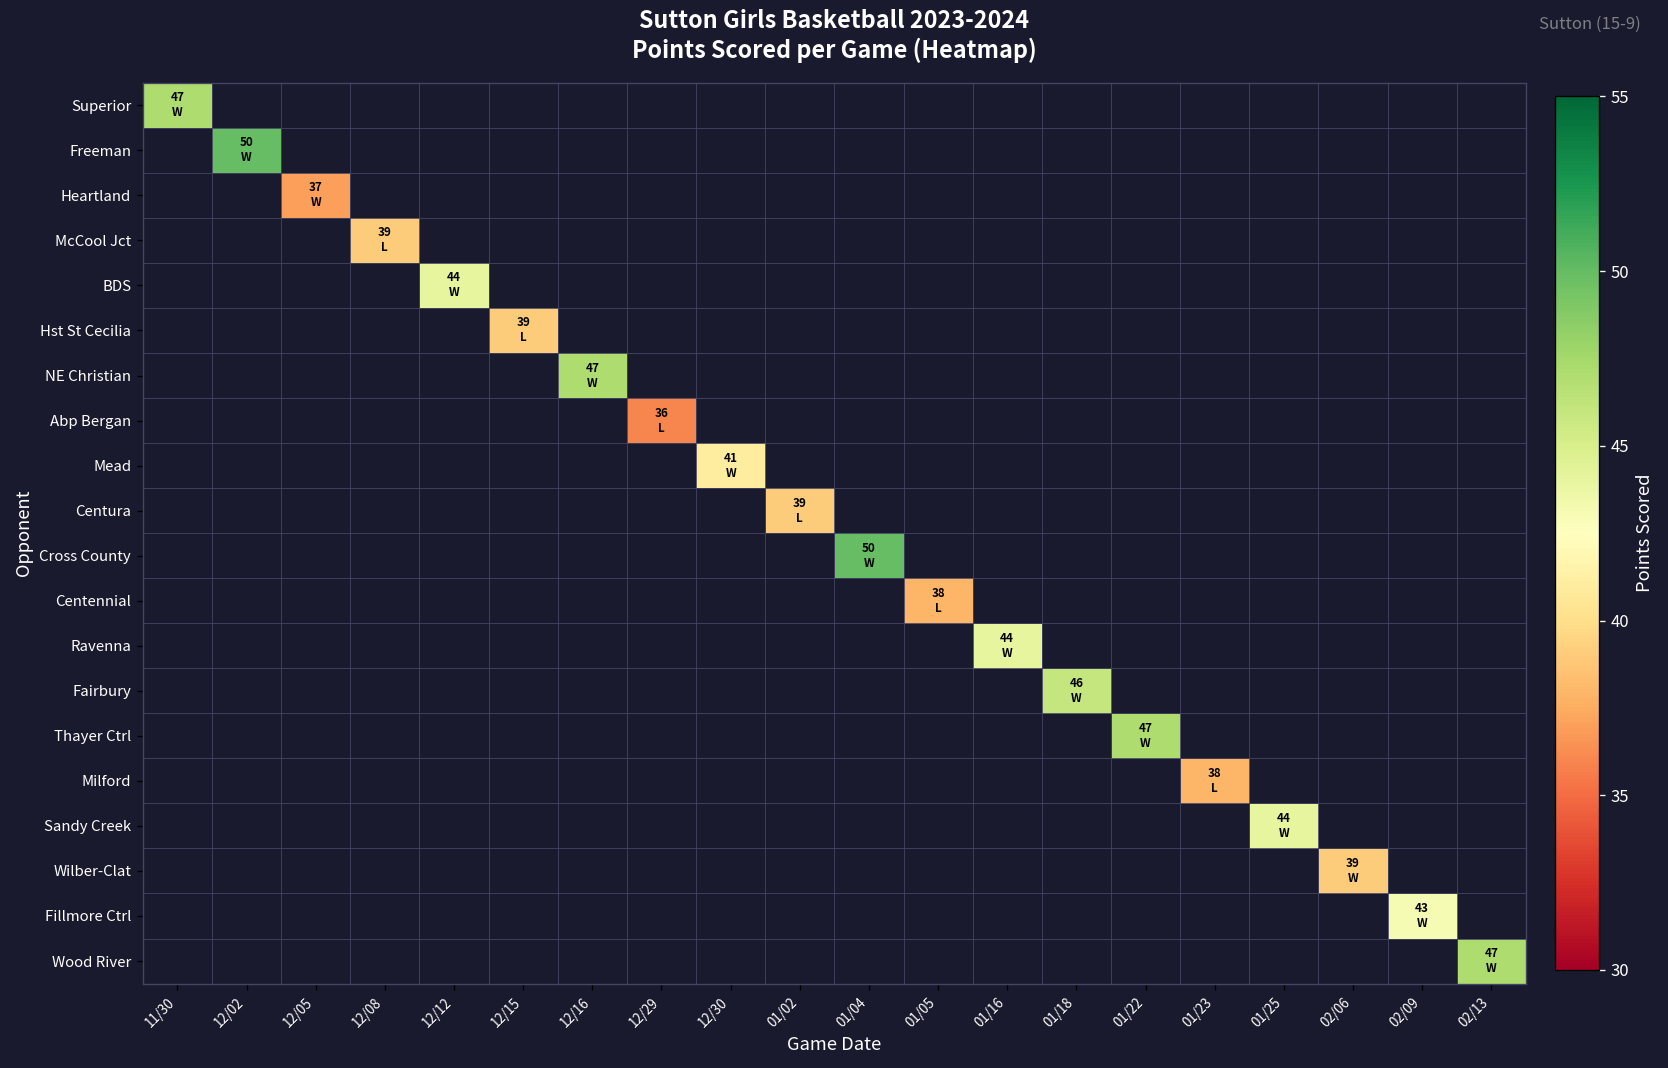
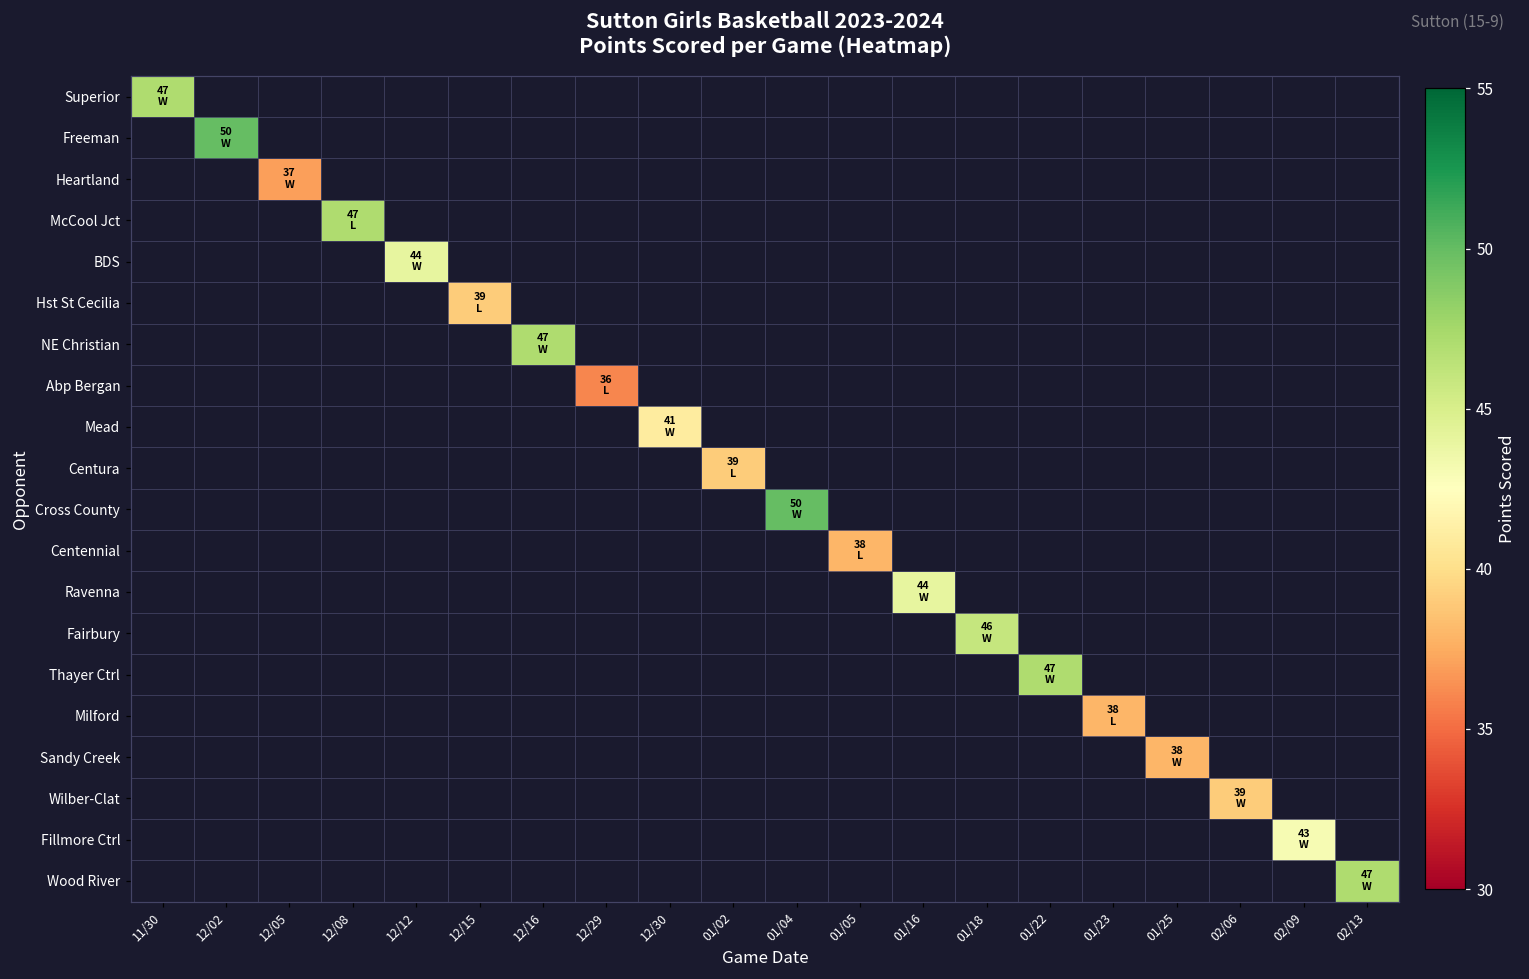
  {
    "Superior": {
      "11/30": 47
    },
    "Freeman": {
      "12/02": 50
    },
    "Heartland": {
      "12/05": 37
    },
    "McCool Jct": {
-     "12/08": 39
+     "12/08": 47
    },
    "BDS": {
      "12/12": 44
    },
    "Hst St Cecilia": {
      "12/15": 39
    },
    "NE Christian": {
      "12/16": 47
    },
    "Abp Bergan": {
      "12/29": 36
    },
    "Mead": {
      "12/30": 41
    },
    "Centura": {
      "01/02": 39
    },
    "Cross County": {
      "01/04": 50
    },
    "Centennial": {
      "01/05": 38
    },
    "Ravenna": {
      "01/16": 44
    },
    "Fairbury": {
      "01/18": 46
    },
    "Thayer Ctrl": {
      "01/22": 47
    },
    "Milford": {
      "01/23": 38
    },
    "Sandy Creek": {
-     "01/25": 44
+     "01/25": 38
    },
    "Wilber-Clat": {
      "02/06": 39
    },
    "Fillmore Ctrl": {
      "02/09": 43
    },
    "Wood River": {
      "02/13": 47
    }
  }
